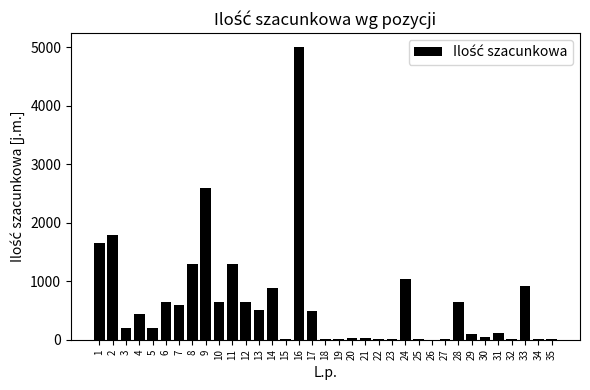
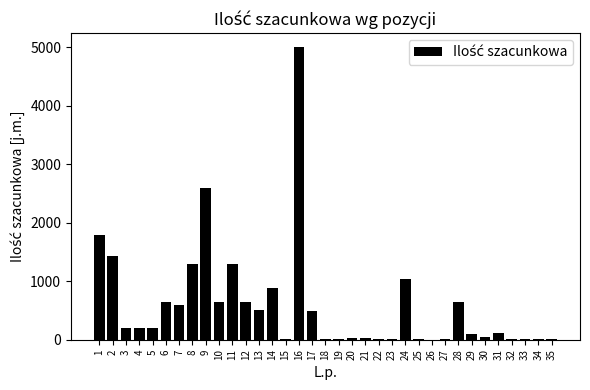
  {
-   "1": 1700,
-   "2": 1800,
+   "1": 1800,
+   "2": 1400,
    "3": 200,
-   "4": 400,
+   "4": 200,
    "5": 200,
    "6": 700,
    "7": 600,
    "8": 1300,
    "9": 2600,
    "10": 700,
    "11": 1300,
    "12": 700,
    "13": 500,
    "14": 900,
    "16": 5000,
    "17": 500,
    "24": 1000,
    "28": 700,
    "29": 100,
    "30": 100,
    "31": 100,
-   "33": 900
+   "33": 0
  }
